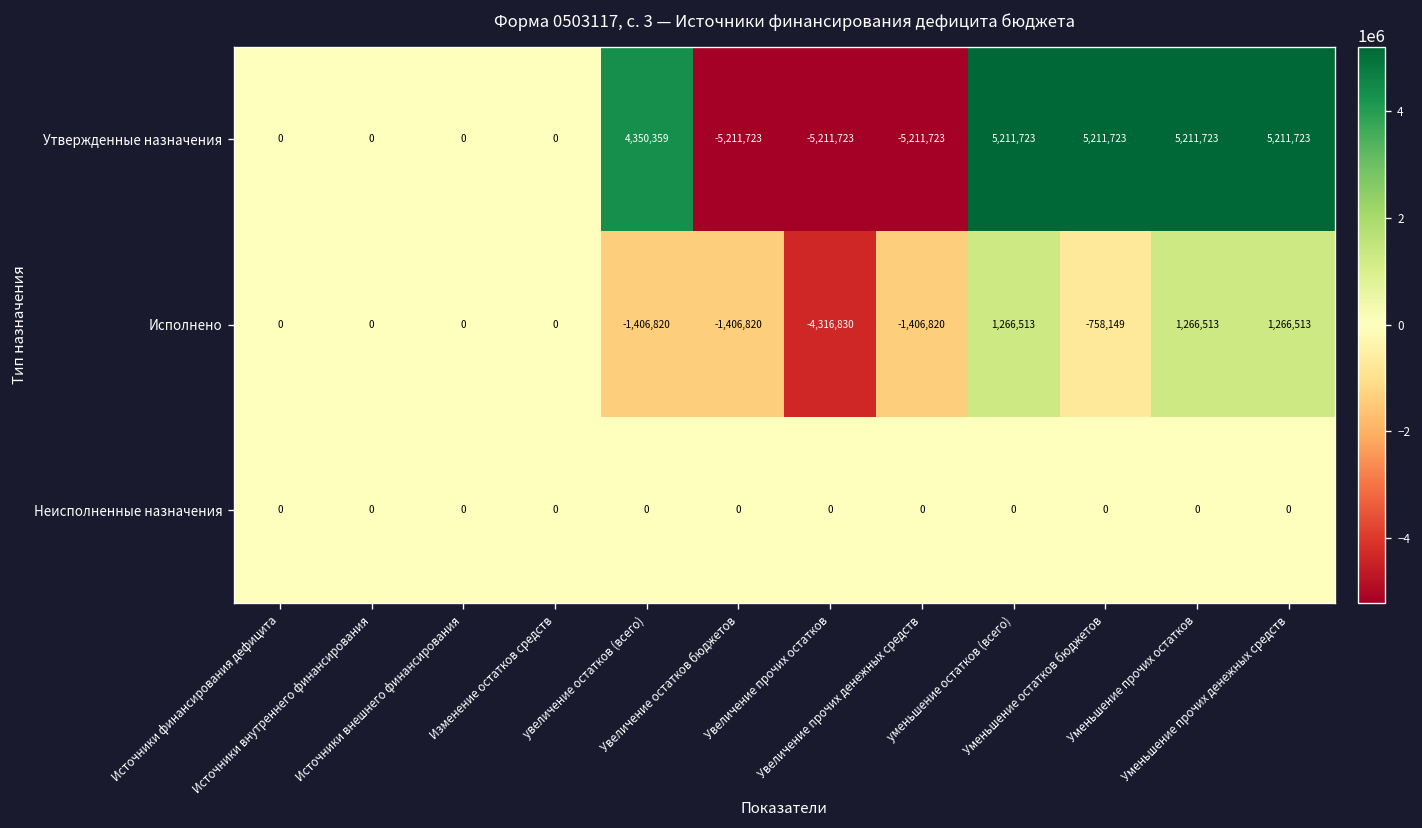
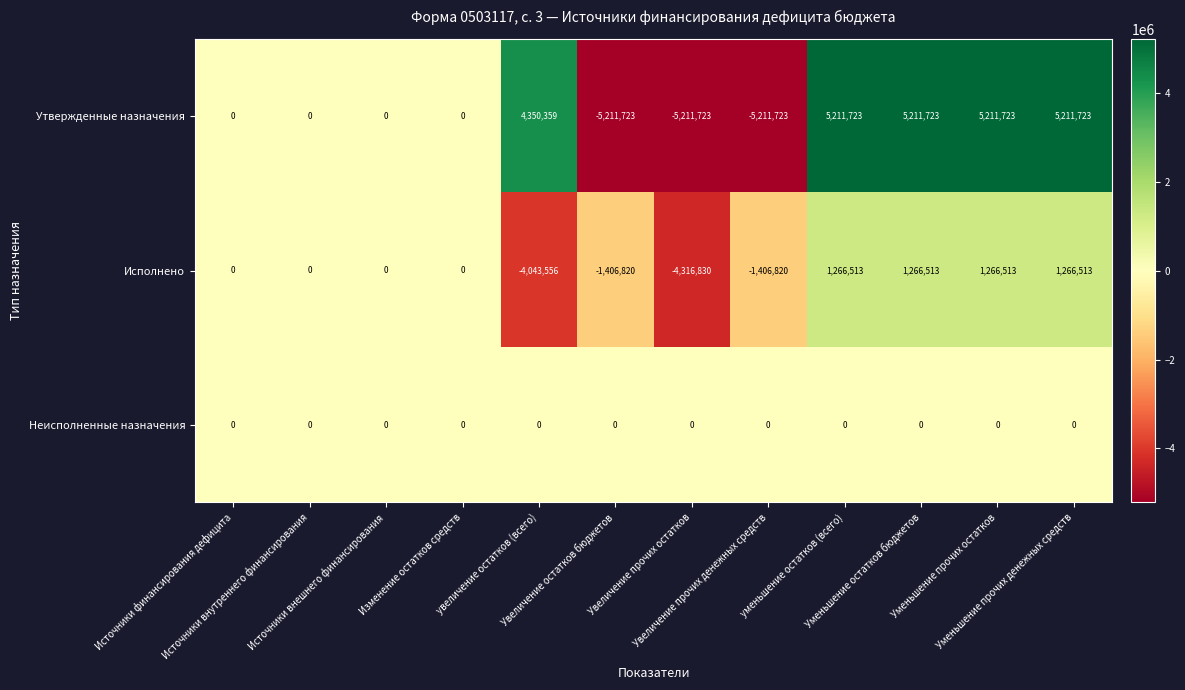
  {
    "Утвержденные назначения": {
      "Источники финансирования дефицита": "0",
      "Источники внутреннего финансирования": "0",
      "Источники внешнего финансирования": "0",
      "Изменение остатков средств": "0",
      "увеличение остатков (всего)": "4,350,359",
      "Увеличение остатков бюджетов": "-5,211,723",
      "Увеличение прочих остатков": "-5,211,723",
      "Увеличение прочих денежных средств": "-5,211,723",
      "уменьшение остатков (всего)": "5,211,723",
      "Уменьшение остатков бюджетов": "5,211,723",
      "Уменьшение прочих остатков": "5,211,723",
      "Уменьшение прочих денежных средств": "5,211,723"
    },
    "Исполнено": {
      "Источники финансирования дефицита": "0",
      "Источники внутреннего финансирования": "0",
      "Источники внешнего финансирования": "0",
      "Изменение остатков средств": "0",
-     "увеличение остатков (всего)": "-1,406,820",
+     "увеличение остатков (всего)": "-4,043,556",
      "Увеличение остатков бюджетов": "-1,406,820",
      "Увеличение прочих остатков": "-4,316,830",
      "Увеличение прочих денежных средств": "-1,406,820",
      "уменьшение остатков (всего)": "1,266,513",
-     "Уменьшение остатков бюджетов": "-758,149",
+     "Уменьшение остатков бюджетов": "1,266,513",
      "Уменьшение прочих остатков": "1,266,513",
      "Уменьшение прочих денежных средств": "1,266,513"
    },
    "Неисполненные назначения": {
      "Источники финансирования дефицита": "0",
      "Источники внутреннего финансирования": "0",
      "Источники внешнего финансирования": "0",
      "Изменение остатков средств": "0",
      "увеличение остатков (всего)": "0",
      "Увеличение остатков бюджетов": "0",
      "Увеличение прочих остатков": "0",
      "Увеличение прочих денежных средств": "0",
      "уменьшение остатков (всего)": "0",
      "Уменьшение остатков бюджетов": "0",
      "Уменьшение прочих остатков": "0",
      "Уменьшение прочих денежных средств": "0"
    }
  }
